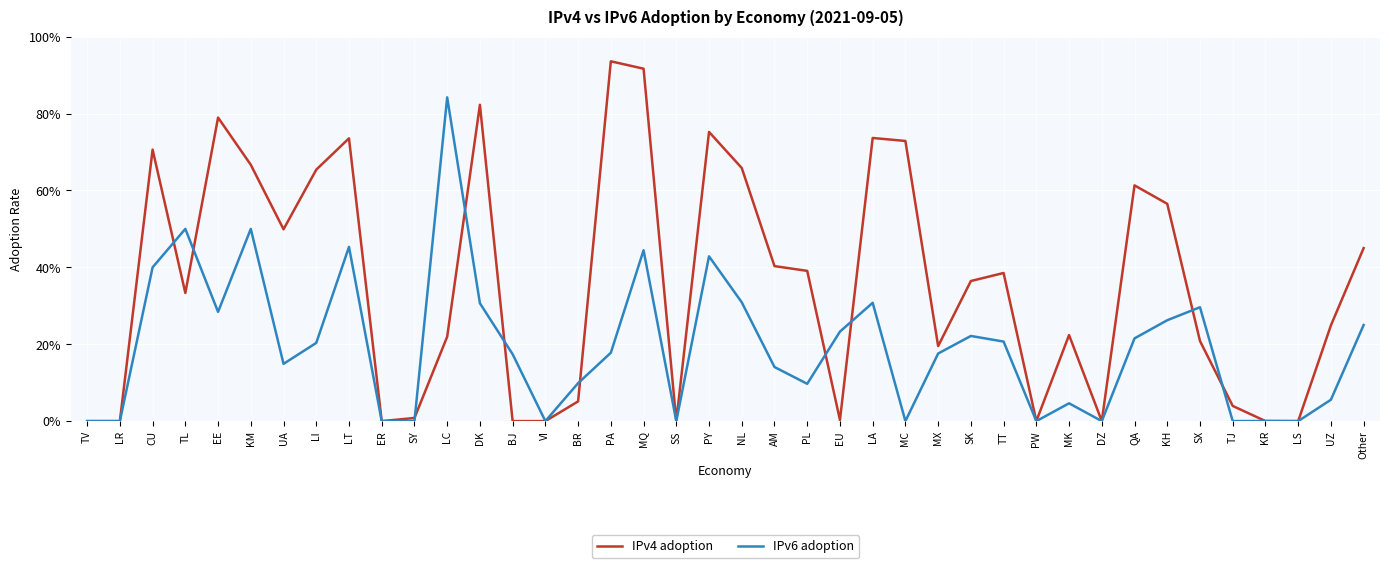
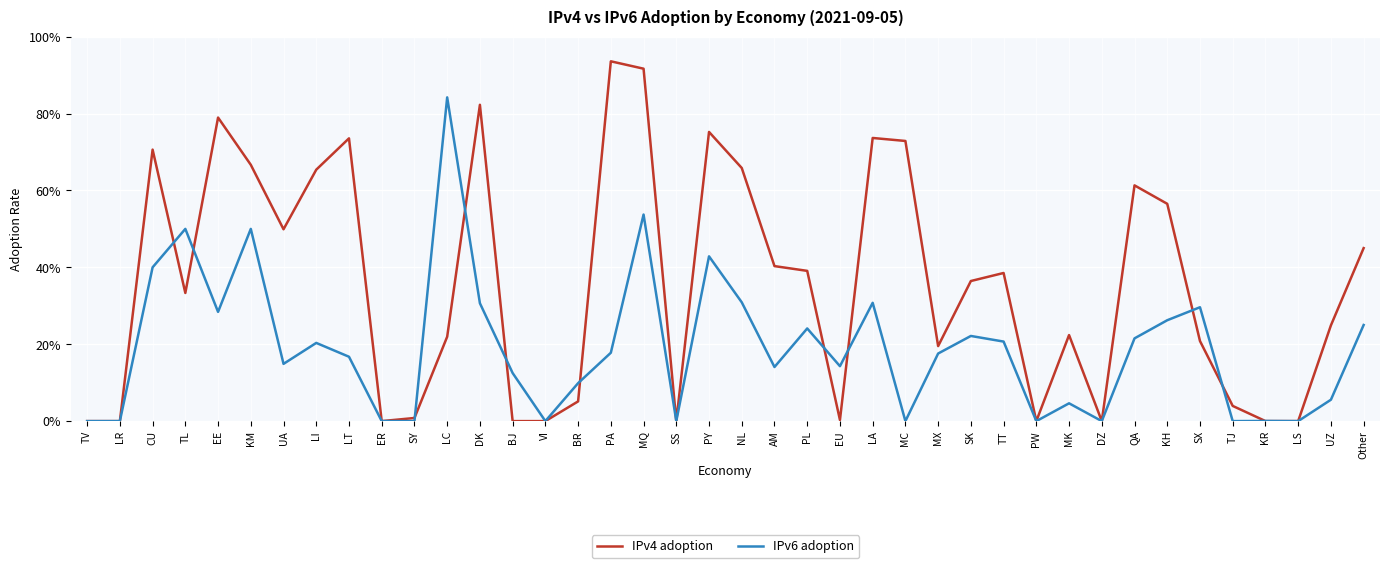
  {
    "IPv4 adoption": {
      "CU": "71%",
      "TL": "33%",
      "EE": "79%",
      "KM": "67%",
      "UA": "50%",
      "LI": "65%",
      "LT": "74%",
      "SY": "1%",
      "LC": "22%",
      "DK": "82%",
      "BJ": "0%",
      "BR": "5%",
      "PA": "94%",
      "MQ": "92%",
      "PY": "75%",
      "NL": "66%",
      "AM": "40%",
      "PL": "39%",
      "EU": "0%",
      "LA": "74%",
      "MC": "73%",
      "MX": "20%",
      "SK": "36%",
      "TT": "39%",
      "MK": "22%",
      "QA": "61%",
      "KH": "57%",
      "SX": "21%",
      "TJ": "4%",
      "UZ": "25%",
      "Other": "45%"
    },
    "IPv6 adoption": {
      "CU": "40%",
      "TL": "50%",
      "EE": "28%",
      "KM": "50%",
      "UA": "15%",
      "LI": "20%",
-     "LT": "45%",
+     "LT": "17%",
      "SY": "0%",
      "LC": "84%",
      "DK": "31%",
-     "BJ": "17%",
+     "BJ": "13%",
      "BR": "10%",
      "PA": "18%",
-     "MQ": "44%",
+     "MQ": "54%",
      "PY": "43%",
      "NL": "31%",
      "AM": "14%",
-     "PL": "10%",
-     "EU": "23%",
+     "PL": "24%",
+     "EU": "14%",
      "LA": "31%",
      "MC": "0%",
      "MX": "18%",
      "SK": "22%",
      "TT": "21%",
      "MK": "5%",
      "QA": "22%",
      "KH": "26%",
      "SX": "30%",
      "TJ": "0%",
      "UZ": "6%",
      "Other": "25%"
    }
  }
